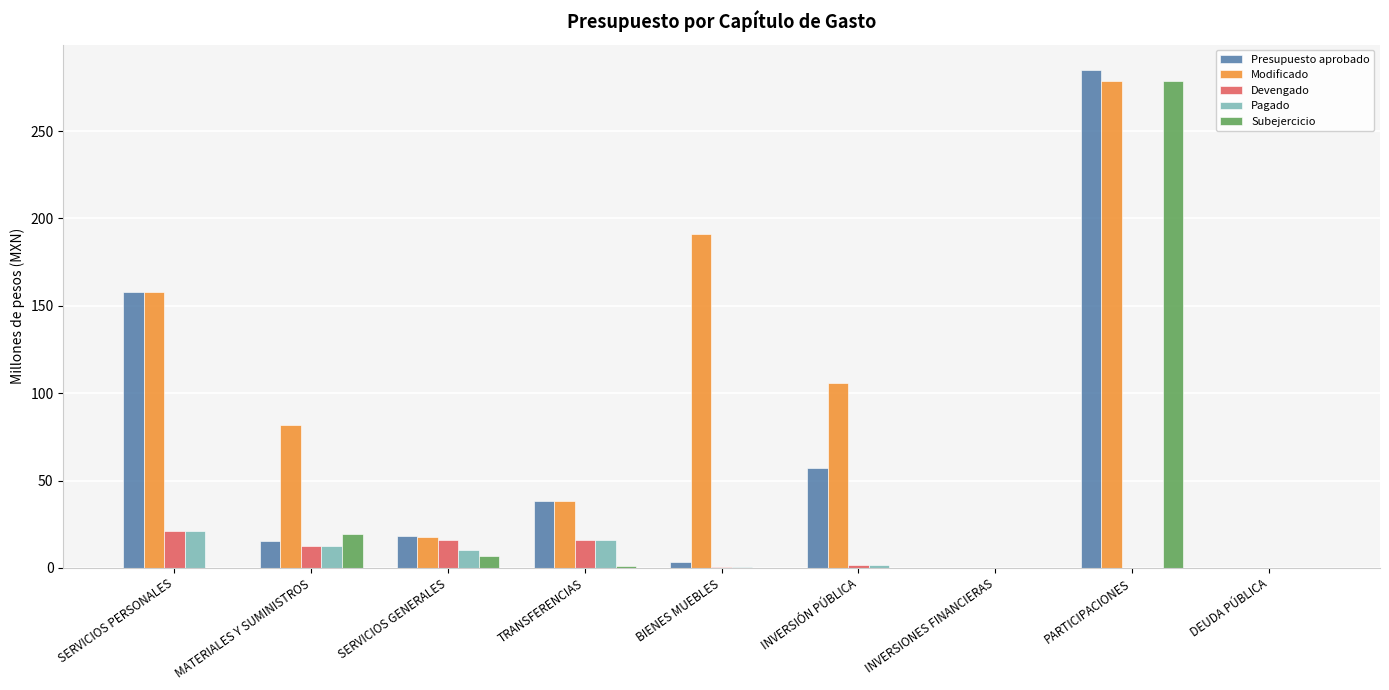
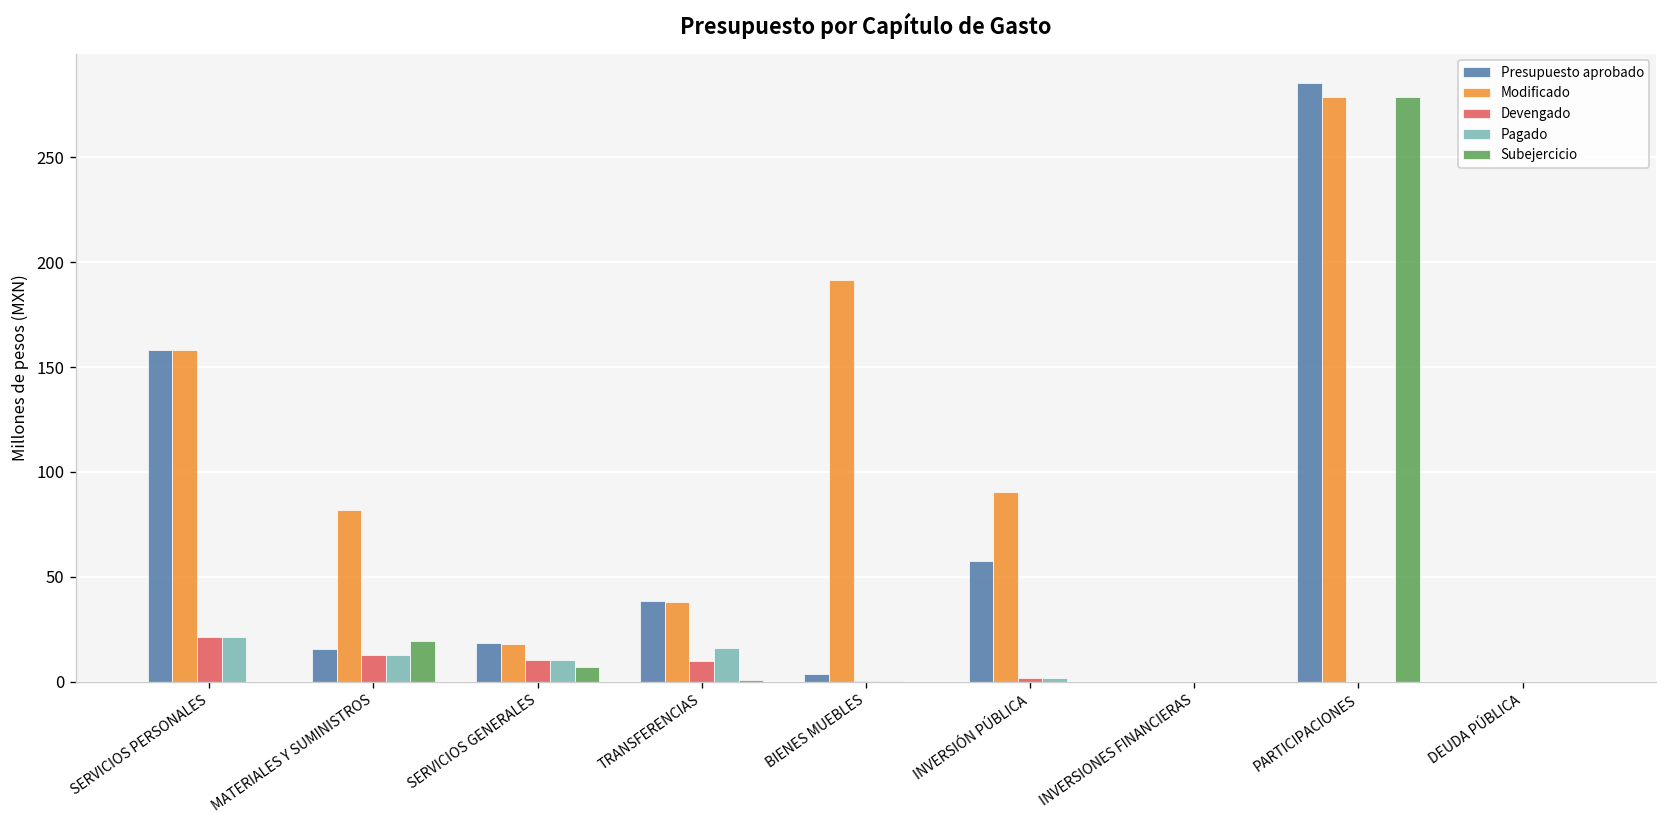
  {
    "Presupuesto aprobado": {
      "SERVICIOS PERSONALES": 158,
      "MATERIALES Y SUMINISTROS": 16,
      "SERVICIOS GENERALES": 18,
      "TRANSFERENCIAS": 38,
      "BIENES MUEBLES": 4,
      "INVERSIÓN PÚBLICA": 57,
      "INVERSIONES FINANCIERAS": 0,
      "PARTICIPACIONES": 285,
      "DEUDA PÚBLICA": 0
    },
    "Modificado": {
      "SERVICIOS PERSONALES": 158,
      "MATERIALES Y SUMINISTROS": 82,
      "SERVICIOS GENERALES": 18,
      "TRANSFERENCIAS": 38,
      "BIENES MUEBLES": 191,
-     "INVERSIÓN PÚBLICA": 106,
+     "INVERSIÓN PÚBLICA": 90,
      "INVERSIONES FINANCIERAS": 0,
      "PARTICIPACIONES": 279,
      "DEUDA PÚBLICA": 0
    },
    "Devengado": {
      "SERVICIOS PERSONALES": 21,
      "MATERIALES Y SUMINISTROS": 13,
-     "SERVICIOS GENERALES": 16,
-     "TRANSFERENCIAS": 16,
+     "SERVICIOS GENERALES": 10,
+     "TRANSFERENCIAS": 10,
      "INVERSIÓN PÚBLICA": 2,
      "INVERSIONES FINANCIERAS": 0,
      "PARTICIPACIONES": 0,
      "DEUDA PÚBLICA": 0
    },
    "Pagado": {
      "SERVICIOS PERSONALES": 21,
      "MATERIALES Y SUMINISTROS": 13,
      "SERVICIOS GENERALES": 10,
      "TRANSFERENCIAS": 16,
      "INVERSIÓN PÚBLICA": 2,
      "INVERSIONES FINANCIERAS": 0,
      "PARTICIPACIONES": 0,
      "DEUDA PÚBLICA": 0
    },
    "Subejercicio": {
      "SERVICIOS PERSONALES": 0,
      "MATERIALES Y SUMINISTROS": 19,
      "SERVICIOS GENERALES": 7,
      "BIENES MUEBLES": 0,
      "INVERSIÓN PÚBLICA": 0,
      "INVERSIONES FINANCIERAS": 0,
      "PARTICIPACIONES": 279,
      "DEUDA PÚBLICA": 0
    }
  }
